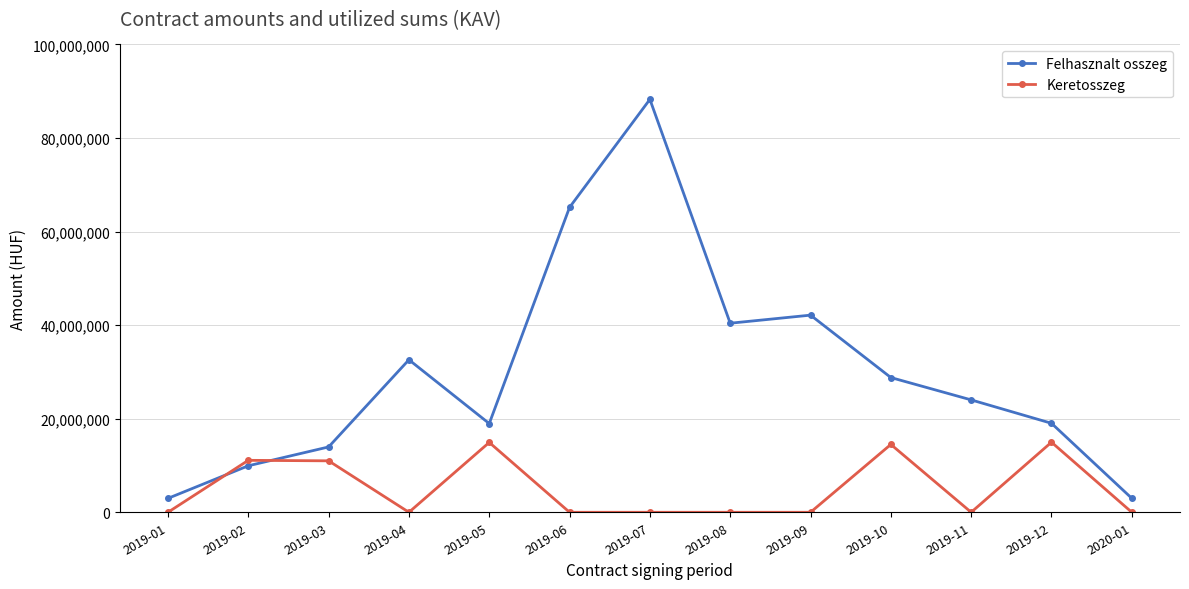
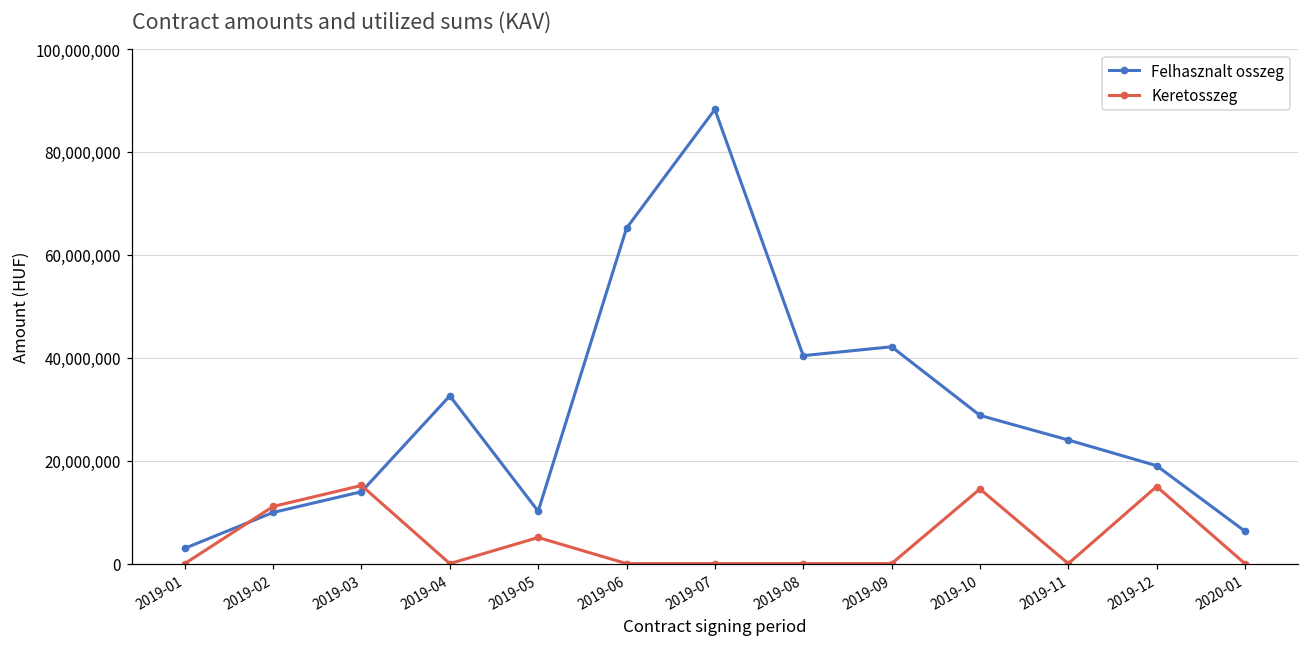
  {
    "Felhasznalt osszeg": {
      "2019-01": "3,000,000",
      "2019-02": "10,000,000",
      "2019-03": "14,000,000",
      "2019-04": "33,000,000",
-     "2019-05": "19,000,000",
+     "2019-05": "10,000,000",
      "2019-06": "65,000,000",
      "2019-07": "88,000,000",
      "2019-08": "40,000,000",
      "2019-09": "42,000,000",
      "2019-10": "29,000,000",
      "2019-11": "24,000,000",
      "2019-12": "19,000,000",
-     "2020-01": "3,000,000"
+     "2020-01": "6,000,000"
    },
    "Keretosszeg": {
      "2019-01": "0",
      "2019-02": "11,000,000",
-     "2019-03": "11,000,000",
+     "2019-03": "15,000,000",
      "2019-04": "0",
-     "2019-05": "15,000,000",
+     "2019-05": "5,000,000",
      "2019-06": "0",
      "2019-07": "0",
      "2019-08": "0",
      "2019-09": "0",
      "2019-10": "15,000,000",
      "2019-11": "0",
      "2019-12": "15,000,000",
      "2020-01": "0"
    }
  }
